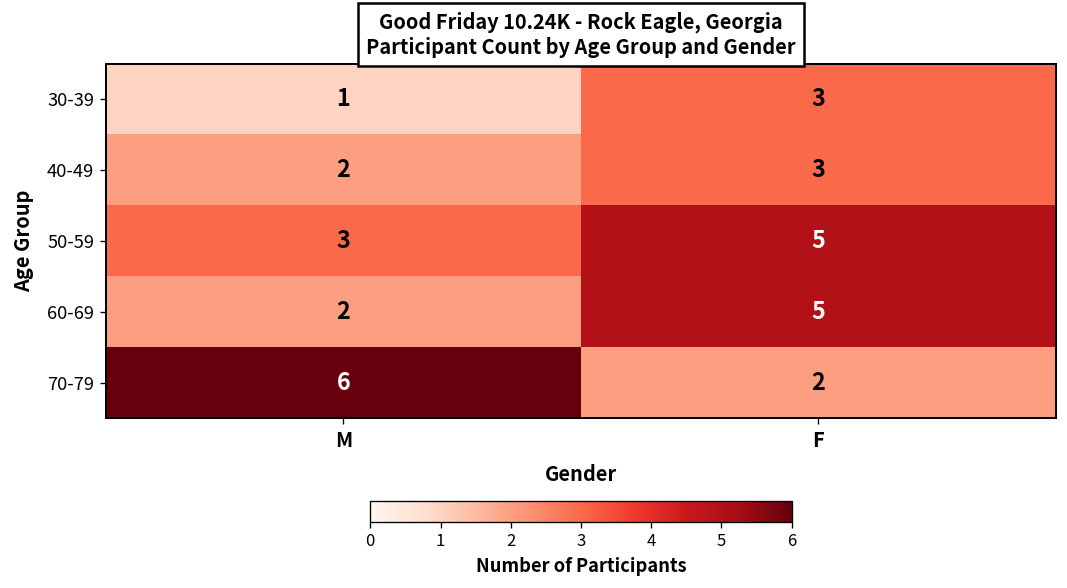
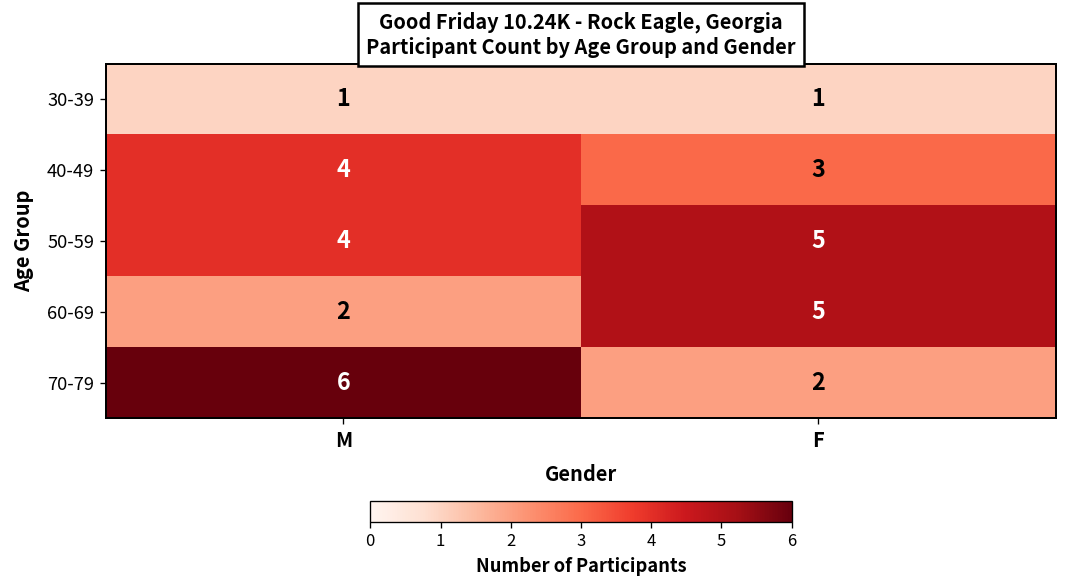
  {
    "30-39": {
      "M": 1,
-     "F": 3
+     "F": 1
    },
    "40-49": {
-     "M": 2,
+     "M": 4,
      "F": 3
    },
    "50-59": {
-     "M": 3,
+     "M": 4,
      "F": 5
    },
    "60-69": {
      "M": 2,
      "F": 5
    },
    "70-79": {
      "M": 6,
      "F": 2
    }
  }
